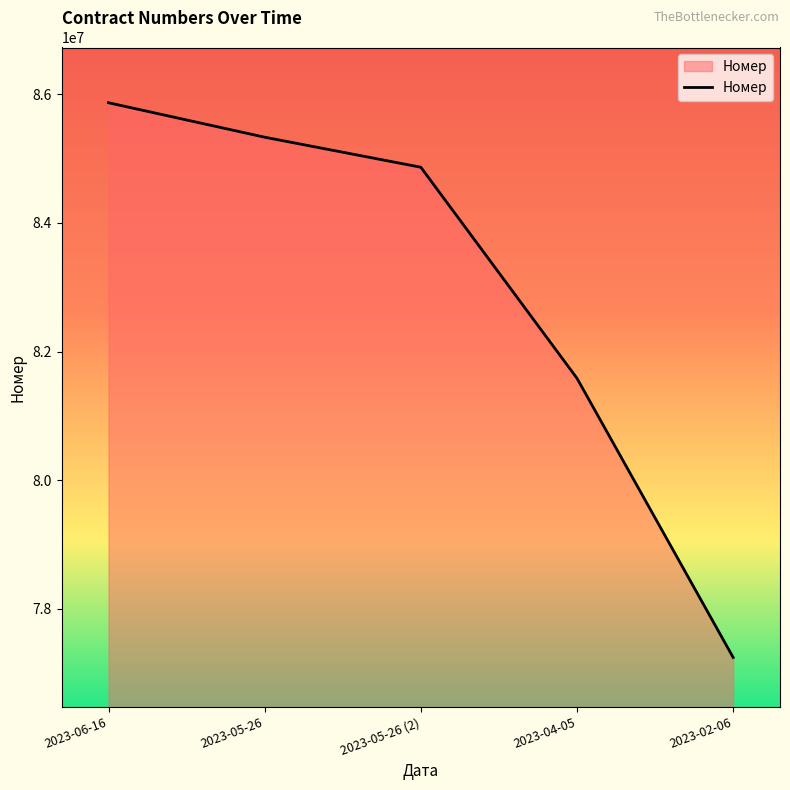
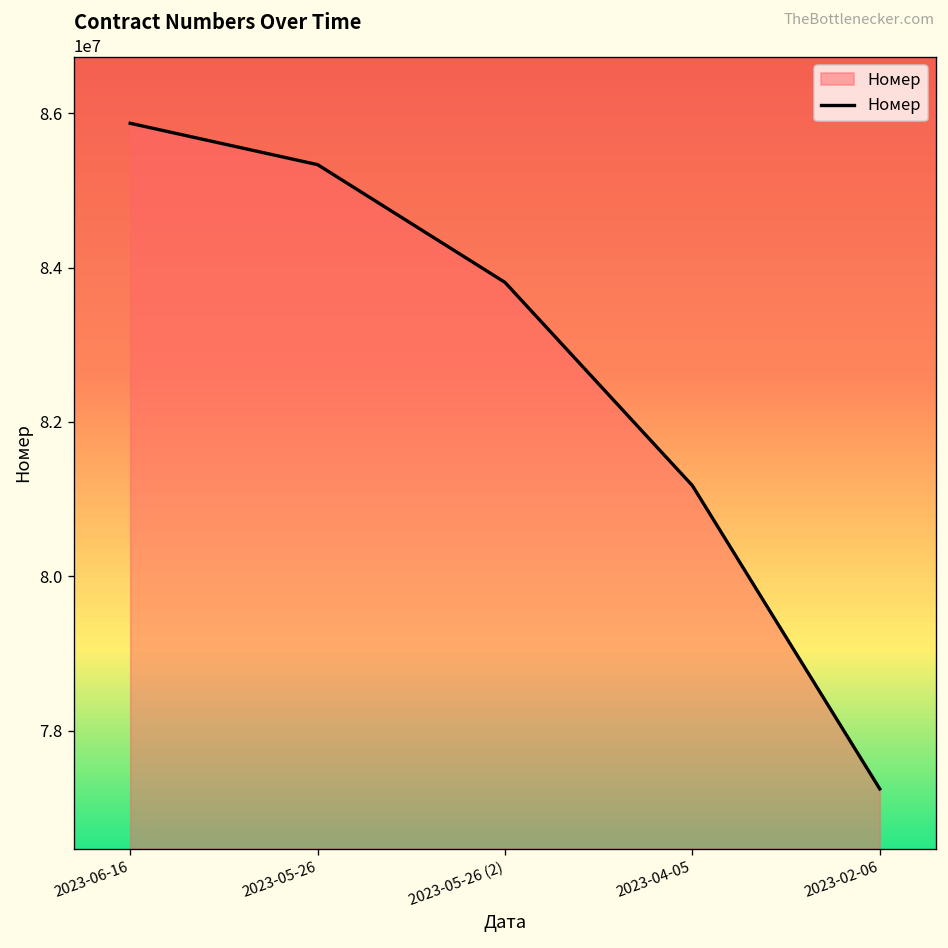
  {
    "2023-06-16": 85900000,
    "2023-05-26": 85300000,
-   "2023-05-26 (2)": 84900000,
-   "2023-04-05": 81600000,
+   "2023-05-26 (2)": 83800000,
+   "2023-04-05": 81200000,
    "2023-02-06": 77200000
  }
